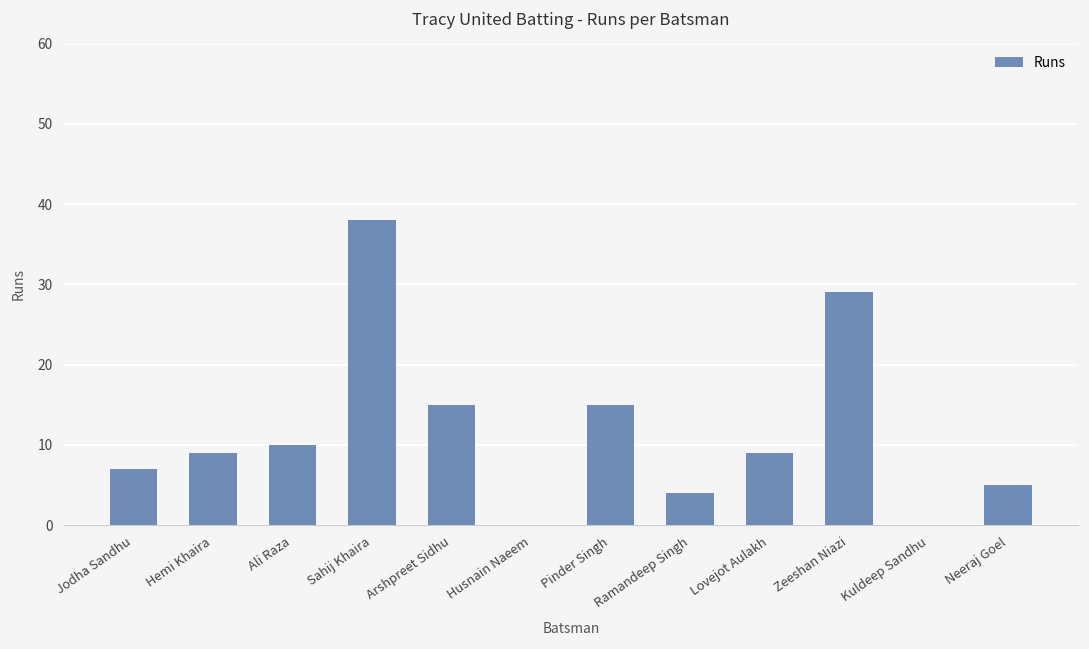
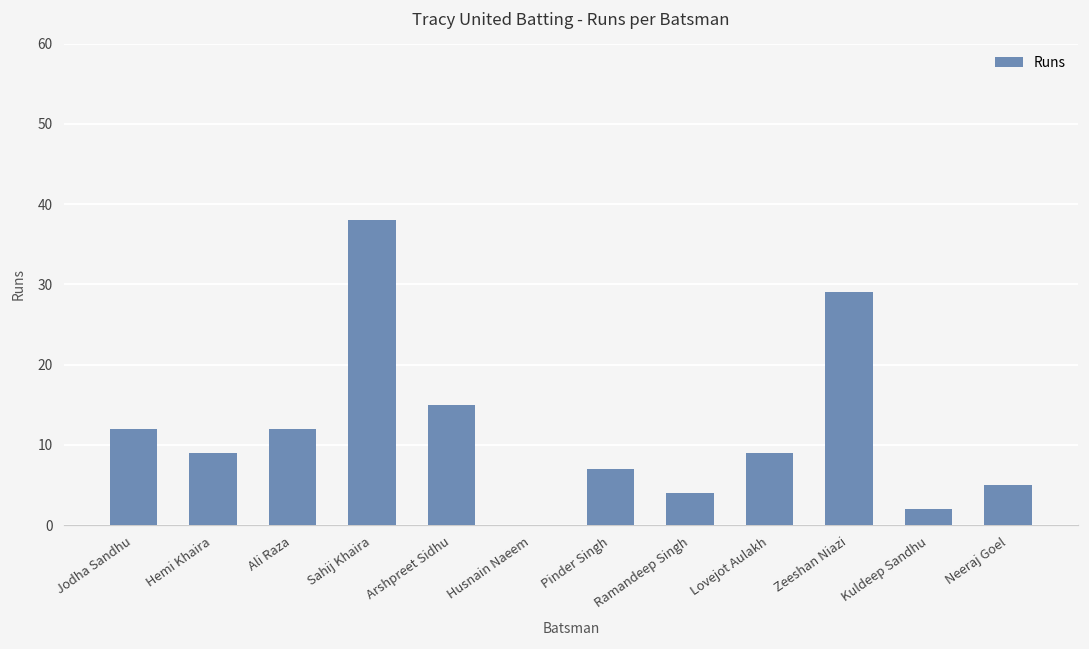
  {
-   "Jodha Sandhu": 7,
+   "Jodha Sandhu": 12,
    "Hemi Khaira": 9,
-   "Ali Raza": 10,
+   "Ali Raza": 12,
    "Sahij Khaira": 38,
    "Arshpreet Sidhu": 15,
    "Husnain Naeem": 0,
-   "Pinder Singh": 15,
+   "Pinder Singh": 7,
    "Ramandeep Singh": 4,
    "Lovejot Aulakh": 9,
    "Zeeshan Niazi": 29,
-   "Kuldeep Sandhu": 0,
+   "Kuldeep Sandhu": 2,
    "Neeraj Goel": 5
  }
